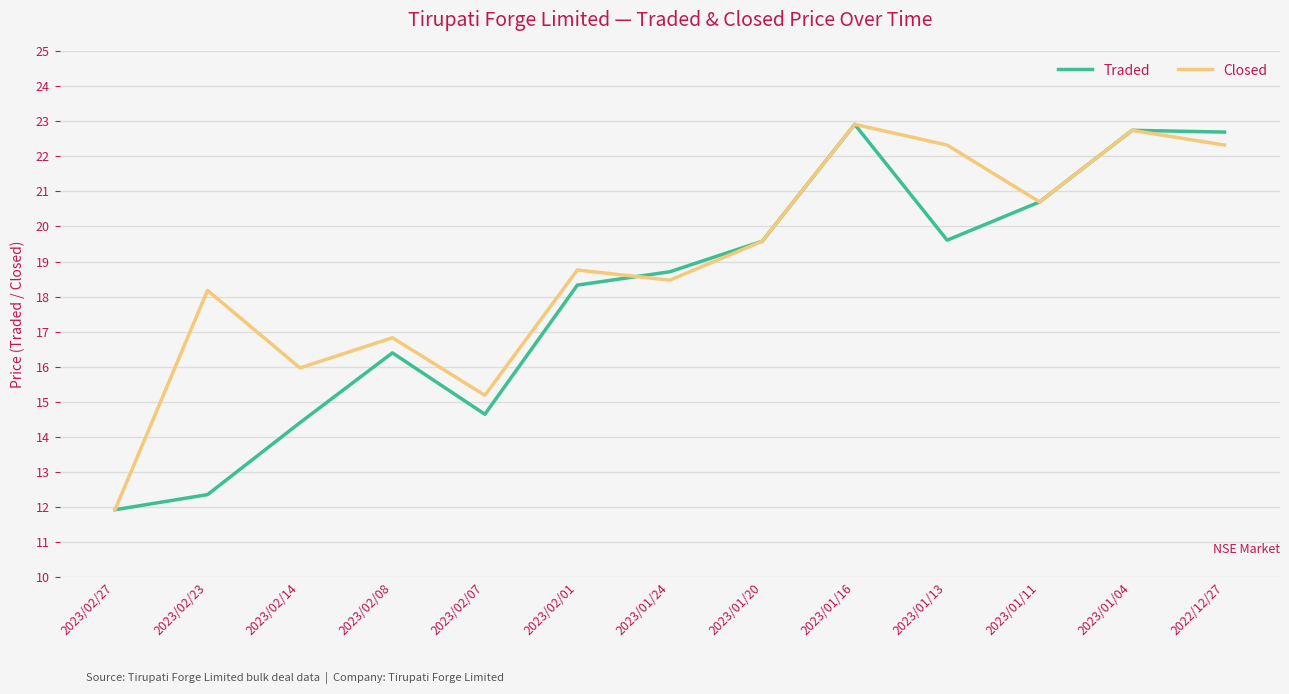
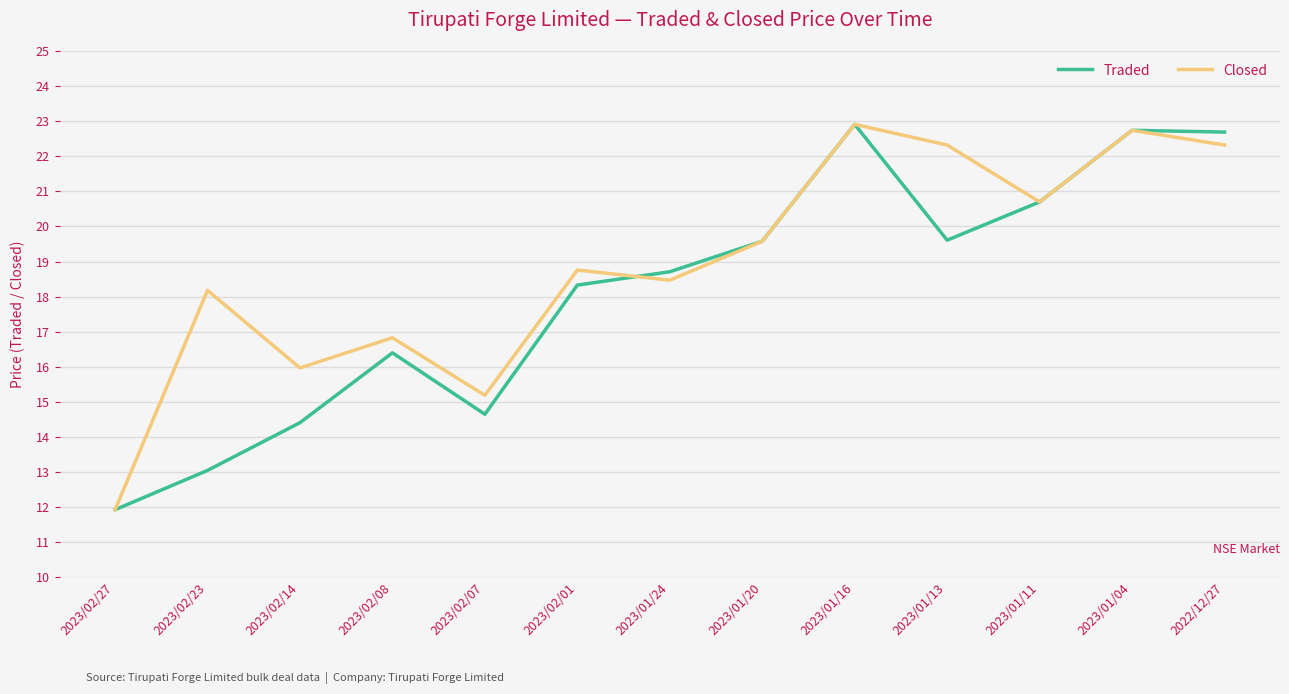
  {
    "Traded": {
-     "2023/02/23": 12.4,
+     "2023/02/23": 13.1,
      "2023/02/14": 14.4,
      "2023/02/08": 16.4,
      "2023/02/07": 14.7,
      "2023/02/01": 18.3,
      "2023/01/24": 18.7,
      "2023/01/13": 19.6,
      "2022/12/27": 22.7
    },
    "Closed": {
      "2023/02/23": 18.2,
      "2023/02/14": 16.0,
      "2023/02/08": 16.8,
      "2023/02/07": 15.2,
      "2023/02/01": 18.8,
      "2023/01/24": 18.5,
      "2023/01/13": 22.3,
      "2022/12/27": 22.3
    }
  }
